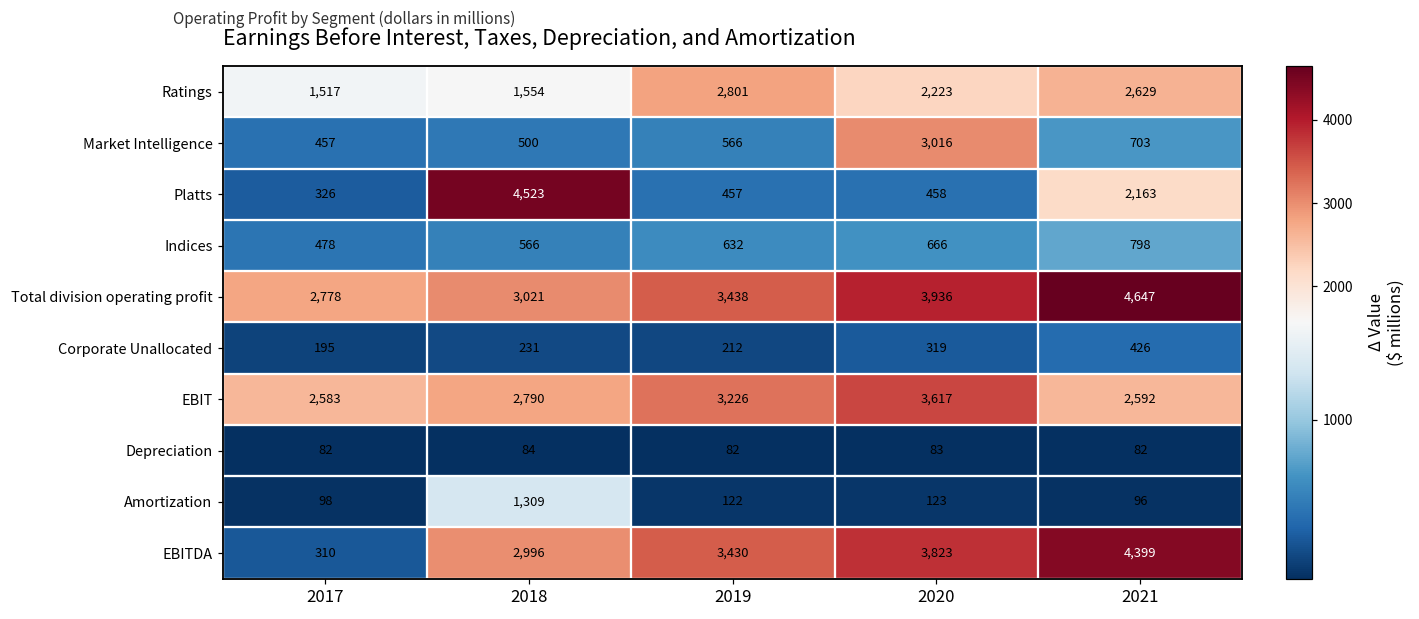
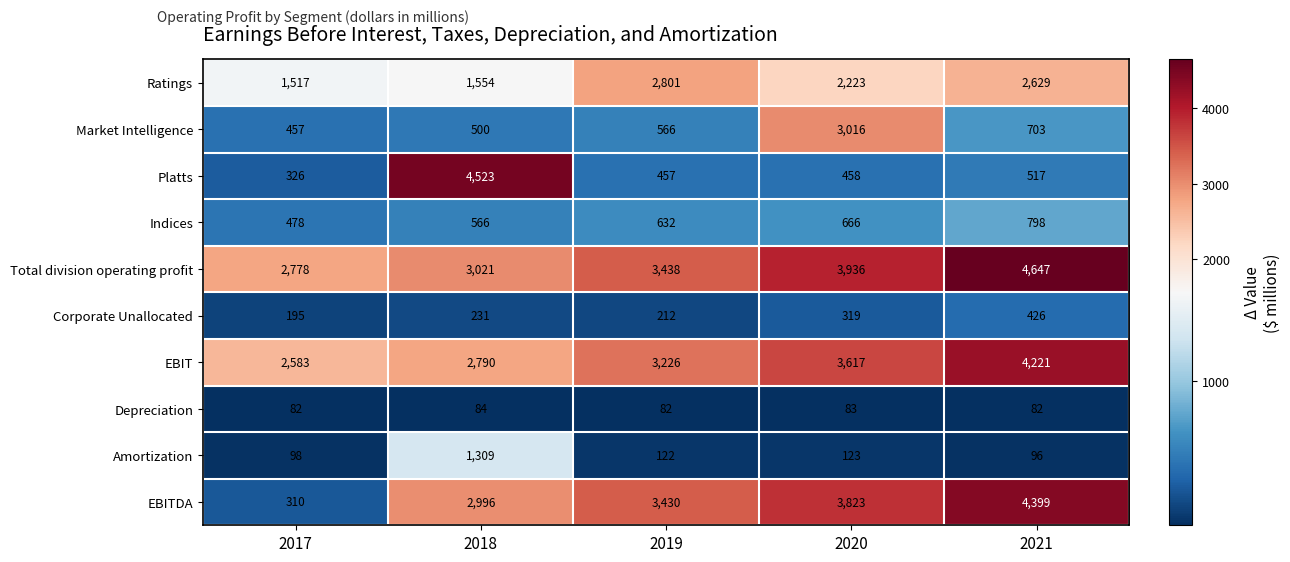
  {
    "Ratings": {
      "2017": "1,517",
      "2018": "1,554",
      "2019": "2,801",
      "2020": "2,223",
      "2021": "2,629"
    },
    "Market Intelligence": {
      "2017": "457",
      "2018": "500",
      "2019": "566",
      "2020": "3,016",
      "2021": "703"
    },
    "Platts": {
      "2017": "326",
      "2018": "4,523",
      "2019": "457",
      "2020": "458",
-     "2021": "2,163"
+     "2021": "517"
    },
    "Indices": {
      "2017": "478",
      "2018": "566",
      "2019": "632",
      "2020": "666",
      "2021": "798"
    },
    "Total division operating profit": {
      "2017": "2,778",
      "2018": "3,021",
      "2019": "3,438",
      "2020": "3,936",
      "2021": "4,647"
    },
    "Corporate Unallocated": {
      "2017": "195",
      "2018": "231",
      "2019": "212",
      "2020": "319",
      "2021": "426"
    },
    "EBIT": {
      "2017": "2,583",
      "2018": "2,790",
      "2019": "3,226",
      "2020": "3,617",
-     "2021": "2,592"
+     "2021": "4,221"
    },
    "Depreciation": {
      "2017": "82",
      "2018": "84",
      "2019": "82",
      "2020": "83",
      "2021": "82"
    },
    "Amortization": {
      "2017": "98",
      "2018": "1,309",
      "2019": "122",
      "2020": "123",
      "2021": "96"
    },
    "EBITDA": {
      "2017": "310",
      "2018": "2,996",
      "2019": "3,430",
      "2020": "3,823",
      "2021": "4,399"
    }
  }
